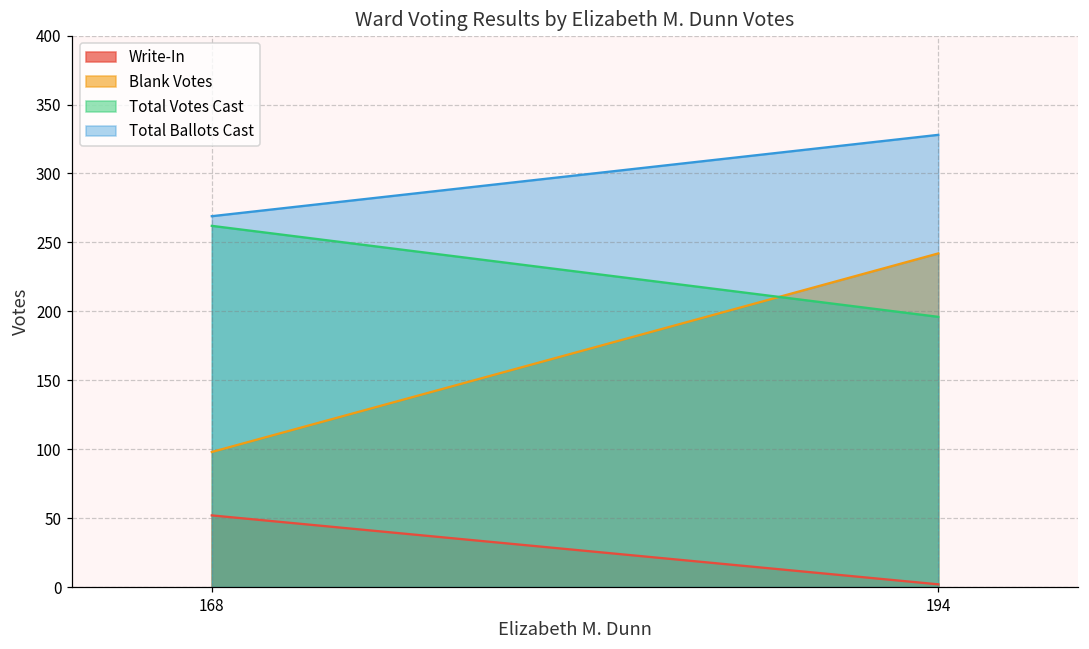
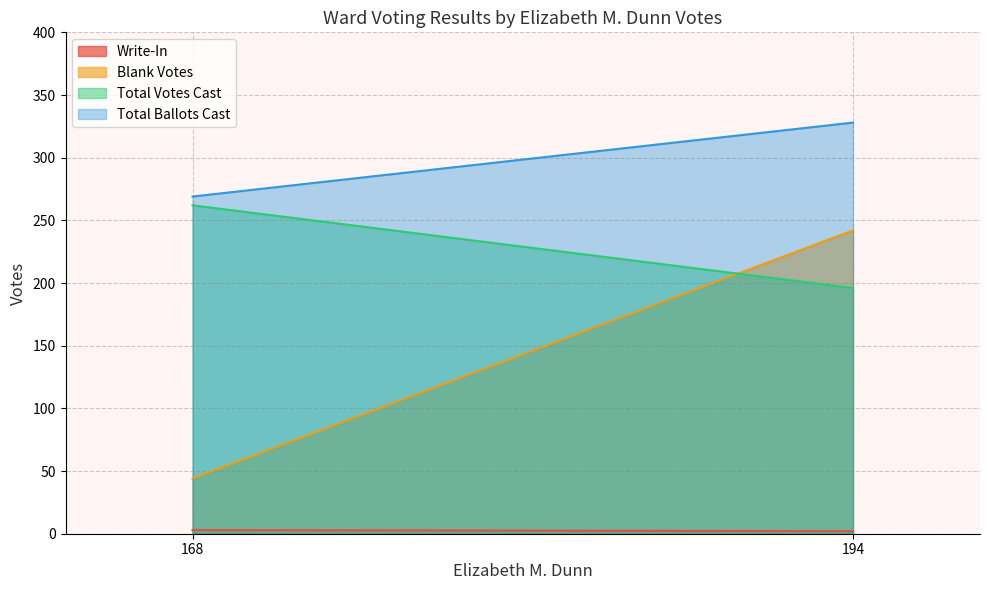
  {
    "Write-In": {
-     "168": 52,
+     "168": 3,
      "194": 2
    },
    "Blank Votes": {
-     "168": 98,
+     "168": 44,
      "194": 242
    },
    "Total Votes Cast": {
      "168": 262,
      "194": 196
    },
    "Total Ballots Cast": {
      "168": 269,
      "194": 328
    }
  }
